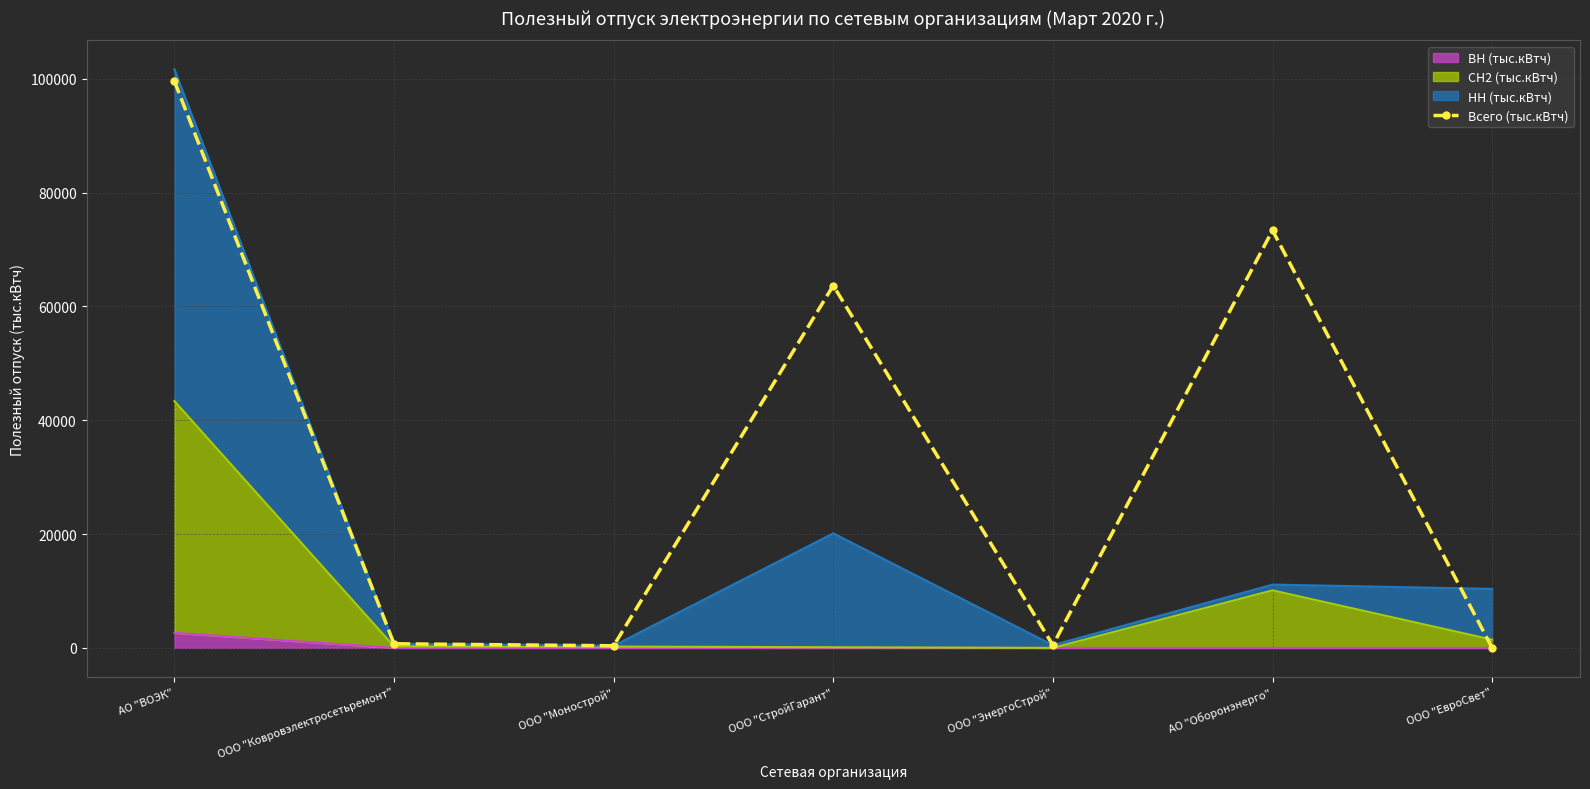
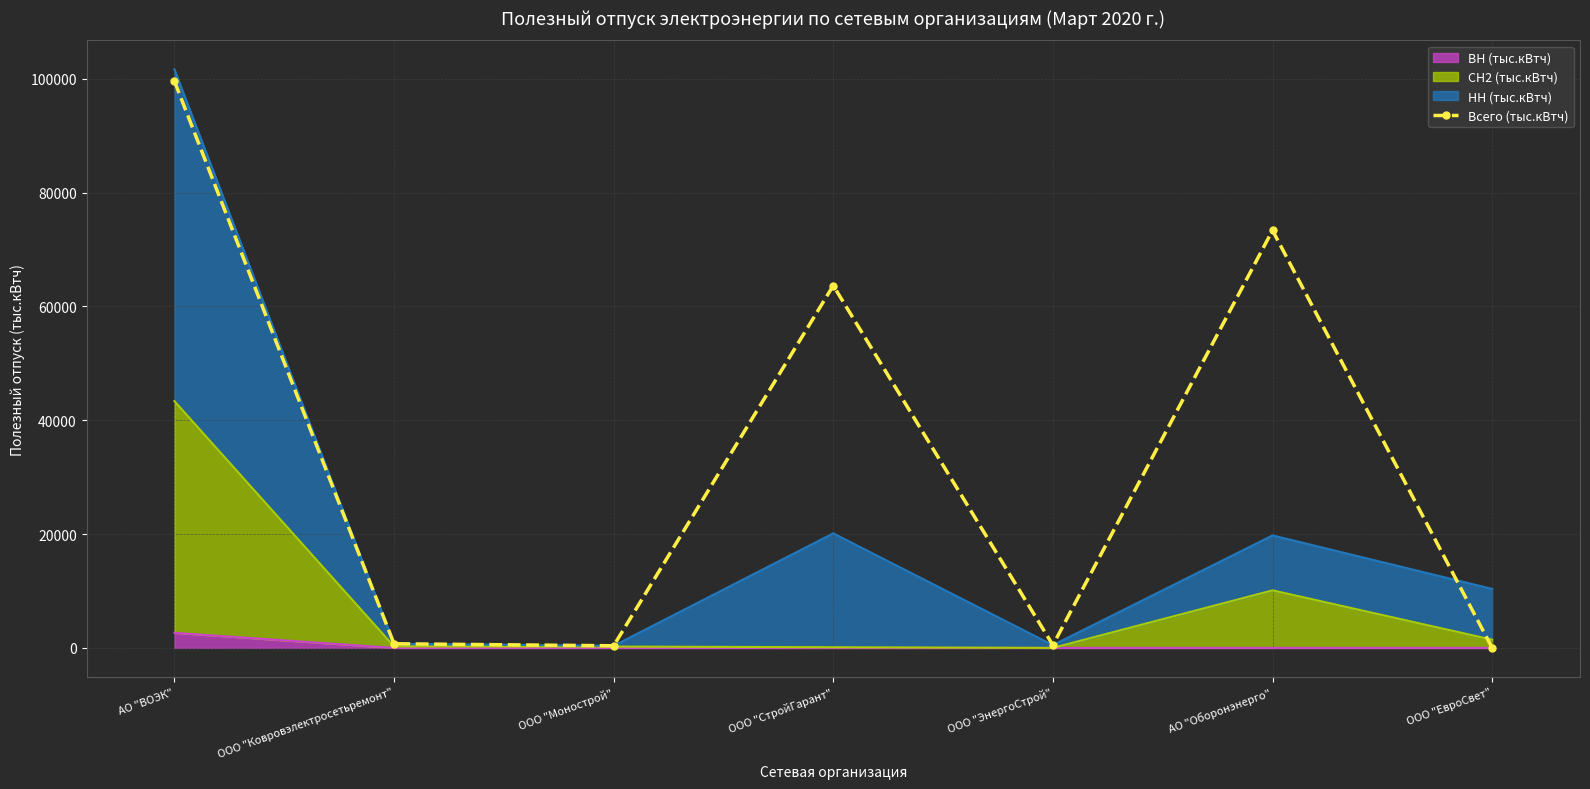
  {
    "ВН (тыс.кВтч)": {
      "АО \"ВОЭК\"": 3000,
      "АО \"Оборонэнерго\"": 0
    },
    "СН2 (тыс.кВтч)": {
      "АО \"ВОЭК\"": 41000,
      "АО \"Оборонэнерго\"": 10000,
      "ООО \"ЕвроСвет\"": 1000
    },
    "НН (тыс.кВтч)": {
      "АО \"ВОЭК\"": 58000,
      "ООО \"СтройГарант\"": 20000,
-     "АО \"Оборонэнерго\"": 1000,
+     "АО \"Оборонэнерго\"": 10000,
      "ООО \"ЕвроСвет\"": 9000
    },
    "Всего (тыс.кВтч)": {
      "АО \"ВОЭК\"": 100000,
      "ООО \"СтройГарант\"": 64000,
      "АО \"Оборонэнерго\"": 73000
    }
  }
